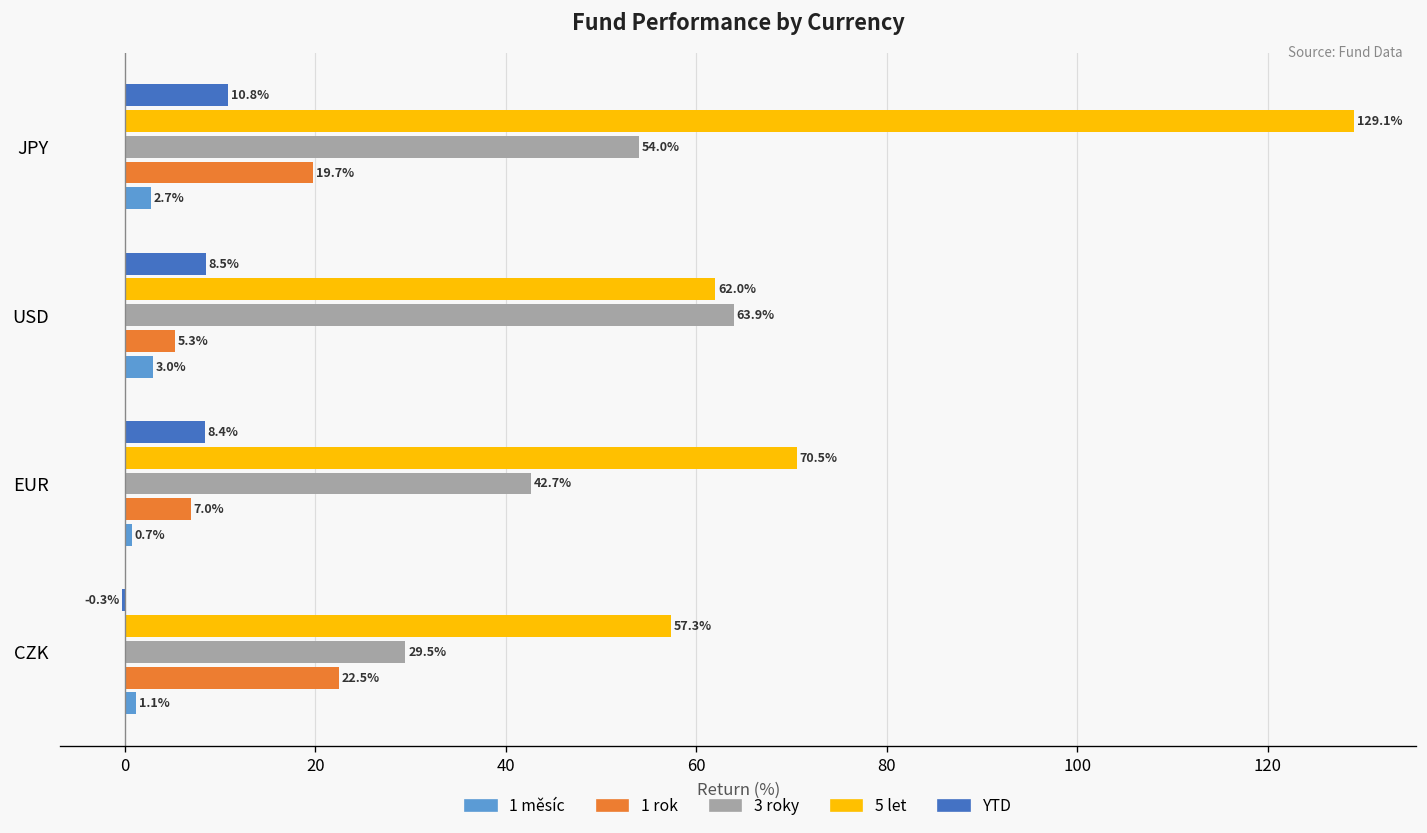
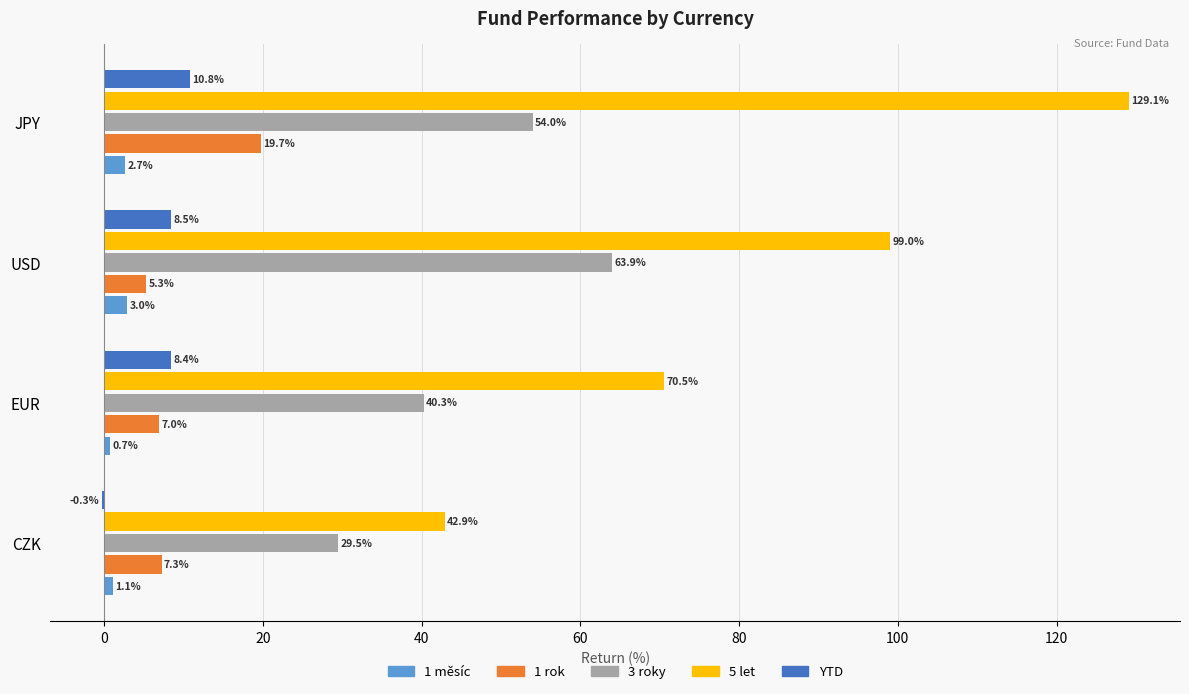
  {
    "1 rok": {
      "JPY": "19.7%",
      "USD": "5.3%",
      "EUR": "7.0%",
-     "CZK": "22.5%"
+     "CZK": "7.3%"
    },
    "3 roky": {
      "JPY": "54.0%",
      "USD": "63.9%",
-     "EUR": "42.7%",
+     "EUR": "40.3%",
      "CZK": "29.5%"
    },
    "5 let": {
      "JPY": "129.1%",
-     "USD": "62.0%",
+     "USD": "99.0%",
      "EUR": "70.5%",
-     "CZK": "57.3%"
+     "CZK": "42.9%"
    }
  }
